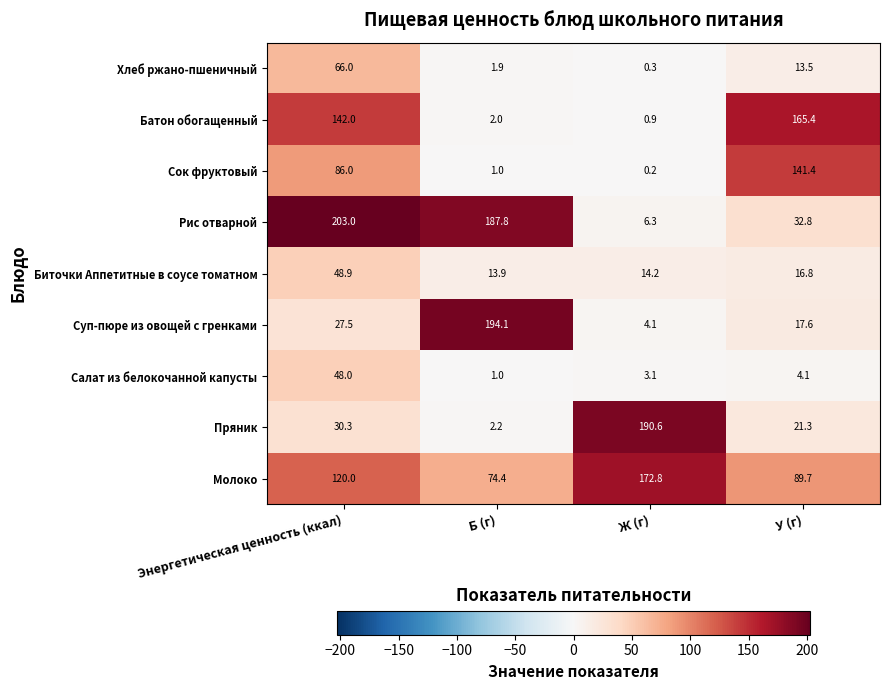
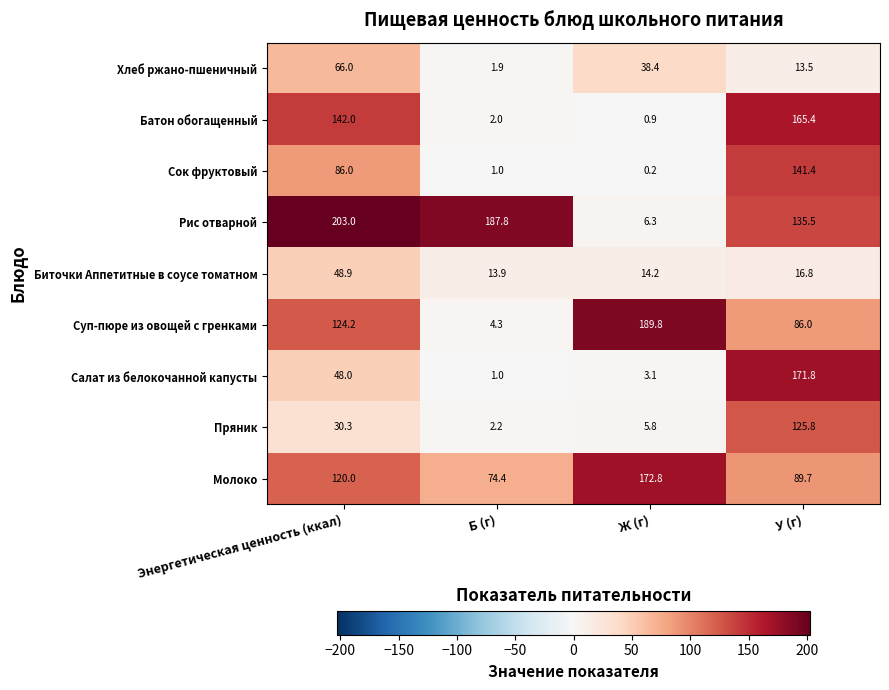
  {
    "Хлеб ржано-пшеничный": {
      "Энергетическая ценность (ккал)": 66.0,
      "Б (г)": 1.9,
-     "Ж (г)": 0.3,
+     "Ж (г)": 38.4,
      "У (г)": 13.5
    },
    "Батон обогащенный": {
      "Энергетическая ценность (ккал)": 142.0,
      "Б (г)": 2.0,
      "Ж (г)": 0.9,
      "У (г)": 165.4
    },
    "Сок фруктовый": {
      "Энергетическая ценность (ккал)": 86.0,
      "Б (г)": 1.0,
      "Ж (г)": 0.2,
      "У (г)": 141.4
    },
    "Рис отварной": {
      "Энергетическая ценность (ккал)": 203.0,
      "Б (г)": 187.8,
      "Ж (г)": 6.3,
-     "У (г)": 32.8
+     "У (г)": 135.5
    },
    "Биточки Аппетитные в соусе томатном": {
      "Энергетическая ценность (ккал)": 48.9,
      "Б (г)": 13.9,
      "Ж (г)": 14.2,
      "У (г)": 16.8
    },
    "Суп-пюре из овощей с гренками": {
-     "Энергетическая ценность (ккал)": 27.5,
-     "Б (г)": 194.1,
-     "Ж (г)": 4.1,
-     "У (г)": 17.6
+     "Энергетическая ценность (ккал)": 124.2,
+     "Б (г)": 4.3,
+     "Ж (г)": 189.8,
+     "У (г)": 86.0
    },
    "Салат из белокочанной капусты": {
      "Энергетическая ценность (ккал)": 48.0,
      "Б (г)": 1.0,
      "Ж (г)": 3.1,
-     "У (г)": 4.1
+     "У (г)": 171.8
    },
    "Пряник": {
      "Энергетическая ценность (ккал)": 30.3,
      "Б (г)": 2.2,
-     "Ж (г)": 190.6,
-     "У (г)": 21.3
+     "Ж (г)": 5.8,
+     "У (г)": 125.8
    },
    "Молоко": {
      "Энергетическая ценность (ккал)": 120.0,
      "Б (г)": 74.4,
      "Ж (г)": 172.8,
      "У (г)": 89.7
    }
  }
